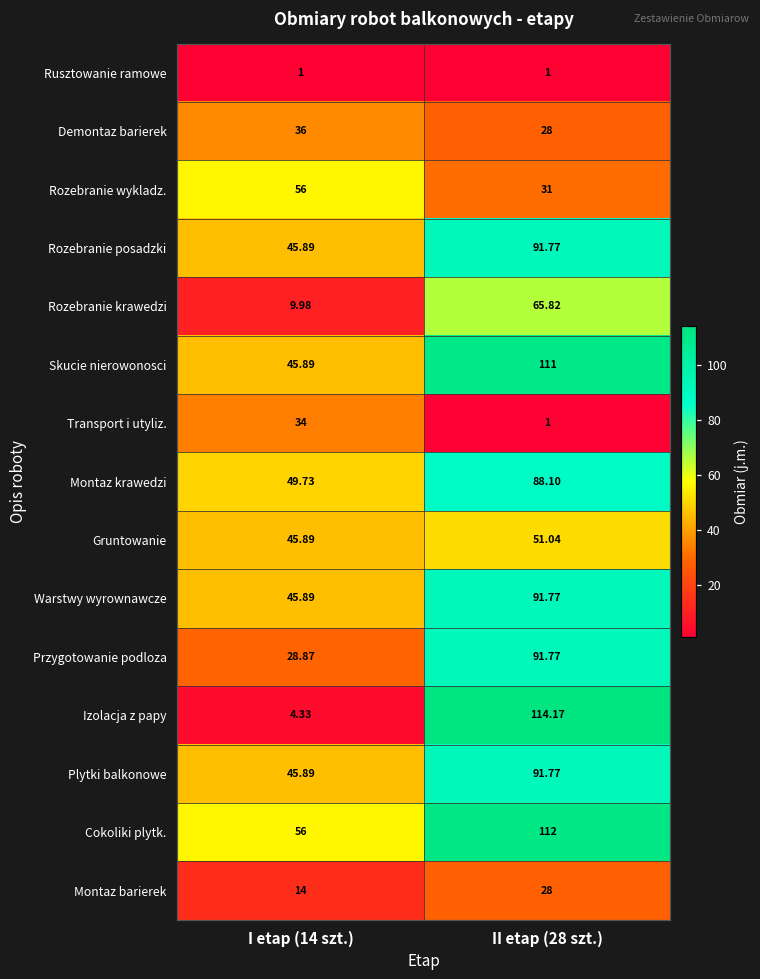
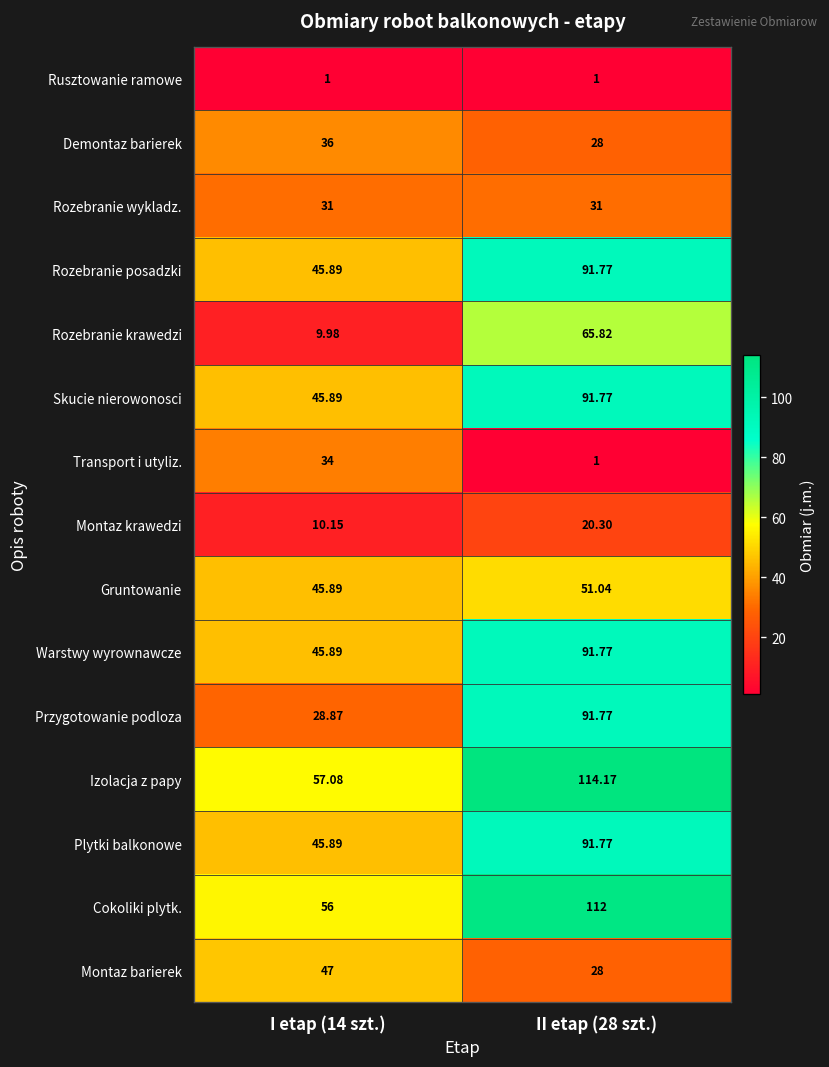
  {
    "Rusztowanie ramowe": {
      "I etap (14 szt.)": 1,
      "II etap (28 szt.)": 1
    },
    "Demontaz barierek": {
      "I etap (14 szt.)": 36,
      "II etap (28 szt.)": 28
    },
    "Rozebranie wykladz.": {
-     "I etap (14 szt.)": 56,
+     "I etap (14 szt.)": 31,
      "II etap (28 szt.)": 31
    },
    "Rozebranie posadzki": {
      "I etap (14 szt.)": 45.89,
      "II etap (28 szt.)": 91.77
    },
    "Rozebranie krawedzi": {
      "I etap (14 szt.)": 9.98,
      "II etap (28 szt.)": 65.82
    },
    "Skucie nierowonosci": {
      "I etap (14 szt.)": 45.89,
-     "II etap (28 szt.)": 111
+     "II etap (28 szt.)": 91.77
    },
    "Transport i utyliz.": {
      "I etap (14 szt.)": 34,
      "II etap (28 szt.)": 1
    },
    "Montaz krawedzi": {
-     "I etap (14 szt.)": 49.73,
-     "II etap (28 szt.)": 88.10
+     "I etap (14 szt.)": 10.15,
+     "II etap (28 szt.)": 20.30
    },
    "Gruntowanie": {
      "I etap (14 szt.)": 45.89,
      "II etap (28 szt.)": 51.04
    },
    "Warstwy wyrownawcze": {
      "I etap (14 szt.)": 45.89,
      "II etap (28 szt.)": 91.77
    },
    "Przygotowanie podloza": {
      "I etap (14 szt.)": 28.87,
      "II etap (28 szt.)": 91.77
    },
    "Izolacja z papy": {
-     "I etap (14 szt.)": 4.33,
+     "I etap (14 szt.)": 57.08,
      "II etap (28 szt.)": 114.17
    },
    "Plytki balkonowe": {
      "I etap (14 szt.)": 45.89,
      "II etap (28 szt.)": 91.77
    },
    "Cokoliki plytk.": {
      "I etap (14 szt.)": 56,
      "II etap (28 szt.)": 112
    },
    "Montaz barierek": {
-     "I etap (14 szt.)": 14,
+     "I etap (14 szt.)": 47,
      "II etap (28 szt.)": 28
    }
  }
